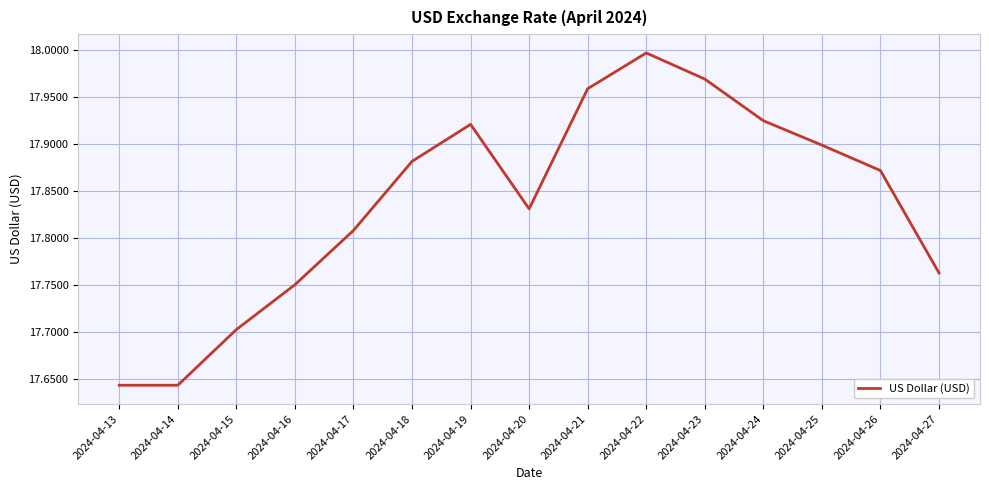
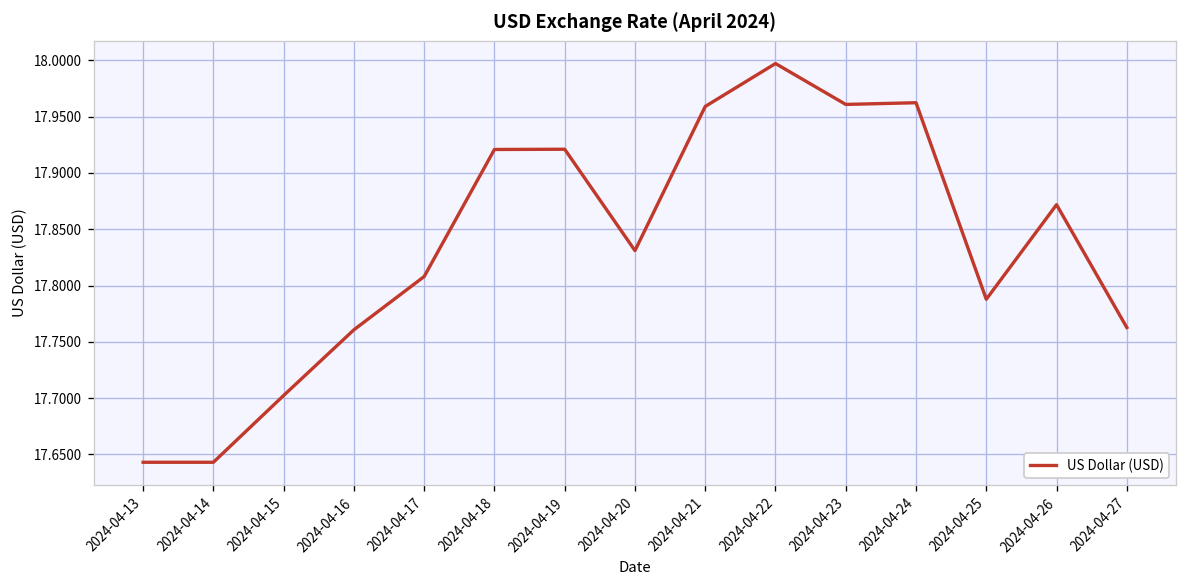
  {
    "2024-04-13": 17.64,
    "2024-04-14": 17.64,
    "2024-04-15": 17.70,
-   "2024-04-16": 17.75,
+   "2024-04-16": 17.76,
    "2024-04-17": 17.81,
-   "2024-04-18": 17.88,
+   "2024-04-18": 17.92,
    "2024-04-19": 17.92,
    "2024-04-20": 17.83,
    "2024-04-21": 17.96,
    "2024-04-22": 18.00,
-   "2024-04-23": 17.97,
-   "2024-04-24": 17.92,
-   "2024-04-25": 17.90,
+   "2024-04-23": 17.96,
+   "2024-04-24": 17.96,
+   "2024-04-25": 17.79,
    "2024-04-26": 17.87,
    "2024-04-27": 17.76
  }
